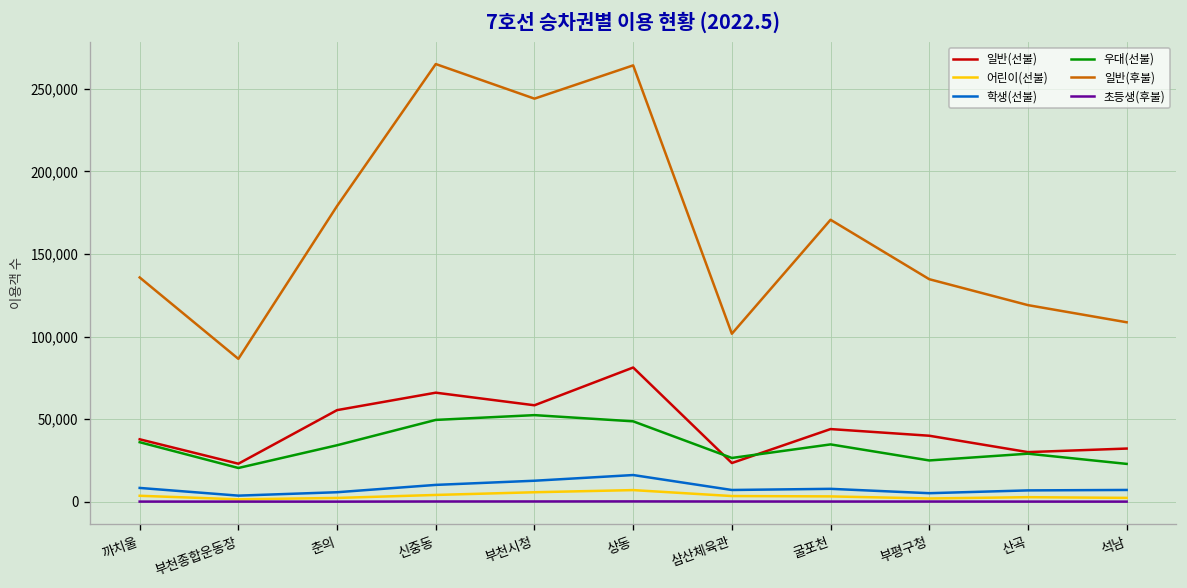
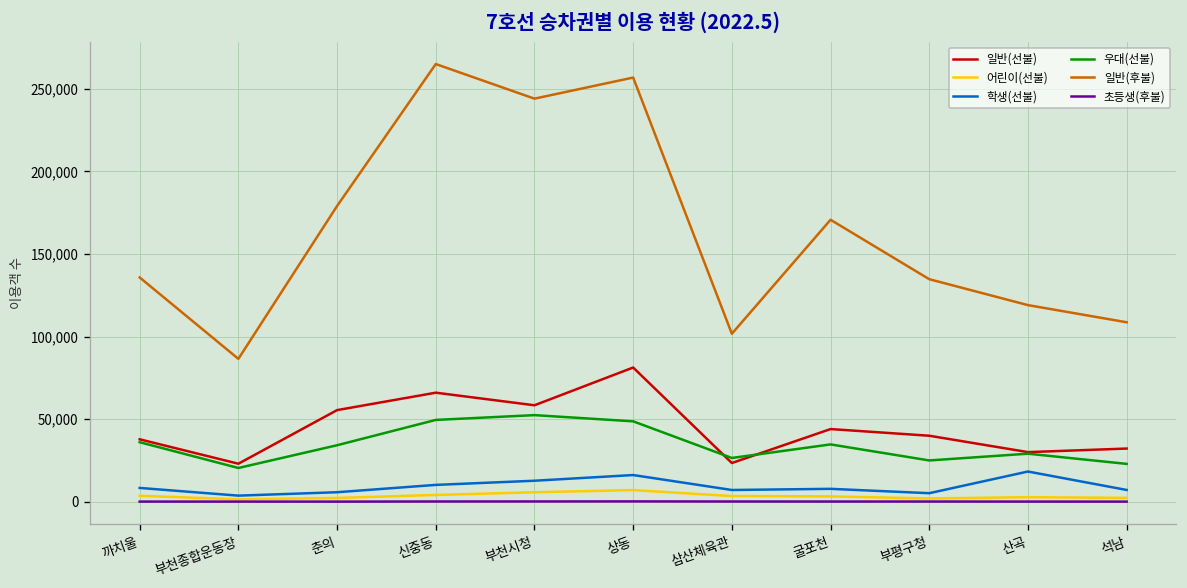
  {
    "일반(선불)": {
      "부천종합운동장": "23,000",
      "춘의": "55,000",
      "신중동": "66,000",
      "부천시청": "58,000",
      "상동": "81,000",
      "삼산체육관": "23,000",
      "굴포천": "44,000",
      "부평구청": "40,000",
      "석남": "32,000"
    },
    "어린이(선불)": {
      "까치울": "4,000",
      "춘의": "2,000",
      "신중동": "4,000",
      "부천시청": "6,000",
      "상동": "7,000",
      "삼산체육관": "3,000",
      "굴포천": "3,000",
      "산곡": "3,000",
      "석남": "2,000"
    },
    "학생(선불)": {
      "까치울": "8,000",
      "부천종합운동장": "4,000",
      "춘의": "6,000",
      "신중동": "10,000",
      "부천시청": "13,000",
      "상동": "16,000",
      "삼산체육관": "7,000",
      "굴포천": "8,000",
      "부평구청": "5,000",
-     "산곡": "7,000",
+     "산곡": "18,000",
      "석남": "7,000"
    },
    "우대(선불)": {
      "부천종합운동장": "20,000",
      "춘의": "34,000",
      "신중동": "50,000",
      "부천시청": "52,000",
      "상동": "49,000",
      "삼산체육관": "26,000",
      "굴포천": "35,000",
      "부평구청": "25,000",
      "석남": "23,000"
    },
    "일반(후불)": {
      "까치울": "136,000",
      "부천종합운동장": "86,000",
      "춘의": "179,000",
      "신중동": "265,000",
      "부천시청": "244,000",
-     "상동": "264,000",
+     "상동": "257,000",
      "삼산체육관": "102,000",
      "굴포천": "171,000",
      "부평구청": "135,000",
      "산곡": "119,000",
      "석남": "109,000"
    },
    "초등생(후불)": {
      "까치울": "0",
      "춘의": "0",
      "신중동": "0",
      "부천시청": "0",
      "상동": "0",
      "삼산체육관": "0",
      "굴포천": "0",
      "산곡": "0",
      "석남": "0"
    }
  }
